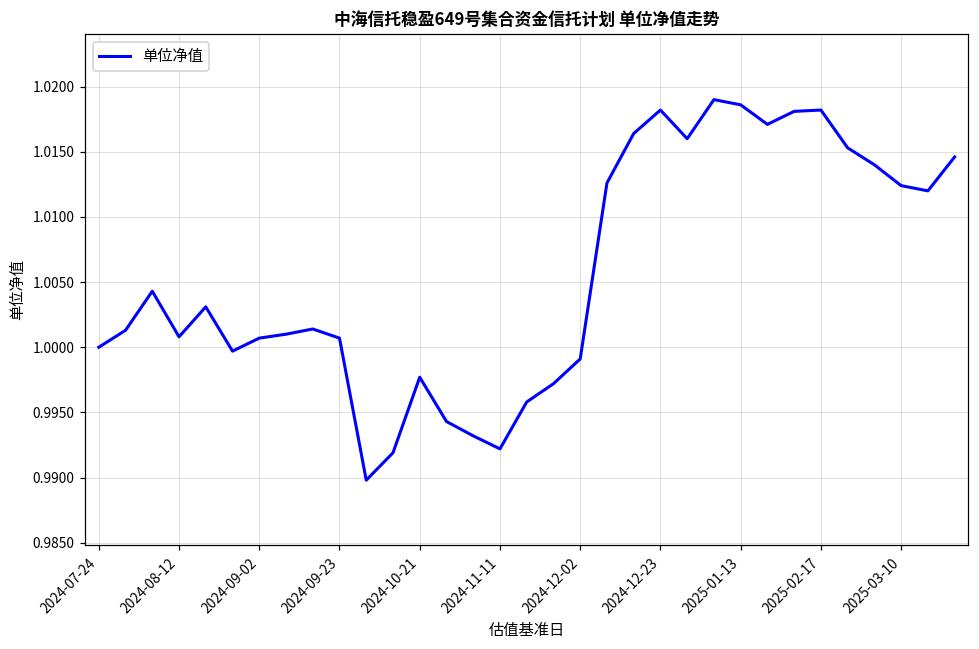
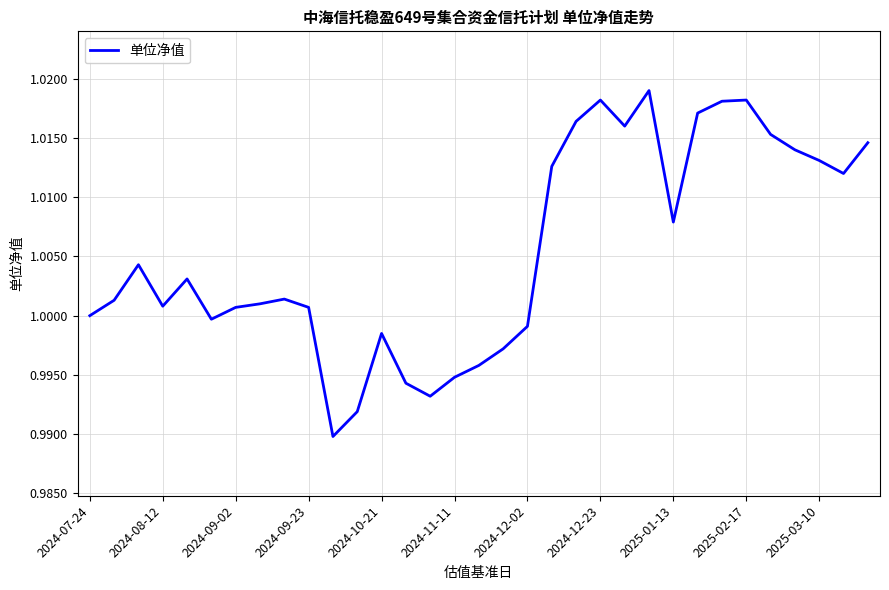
  {
    "2024-07-24": 1.0000,
    "2024-08-12": 1.0008,
    "2024-09-02": 1.0007,
    "2024-09-23": 1.0007,
-   "2024-10-21": 0.9977,
-   "2024-11-11": 0.9922,
+   "2024-10-21": 0.9985,
+   "2024-11-11": 0.9948,
    "2024-12-02": 0.9991,
    "2024-12-23": 1.0182,
-   "2025-01-13": 1.0186,
+   "2025-01-13": 1.0079,
    "2025-02-17": 1.0182,
-   "2025-03-10": 1.0124
+   "2025-03-10": 1.0131
  }
